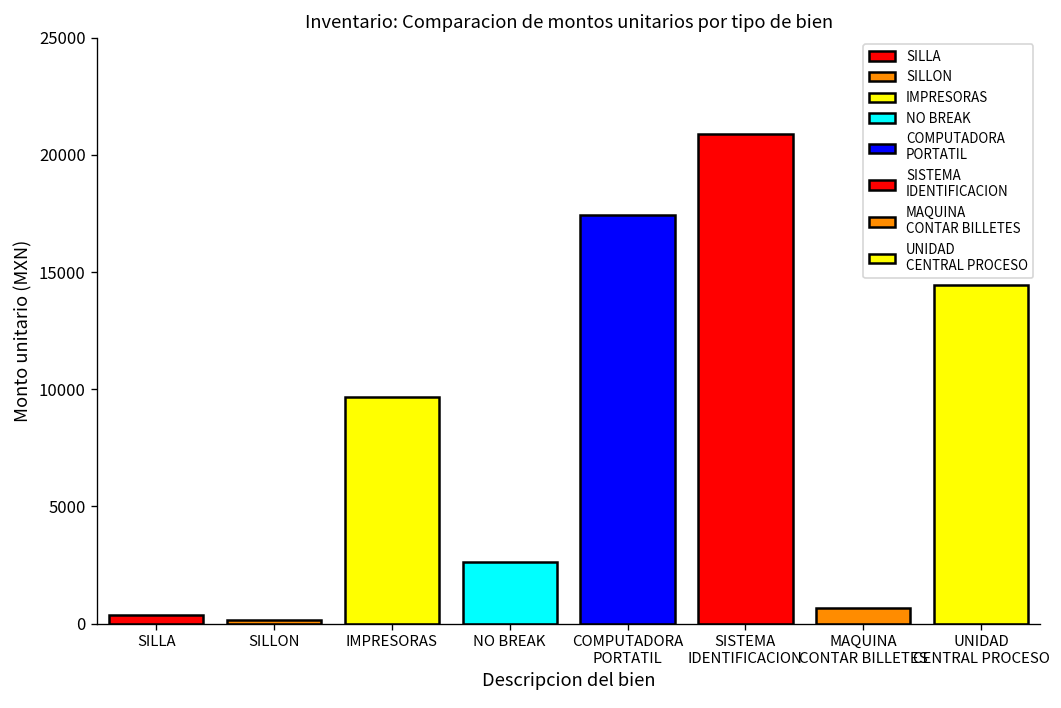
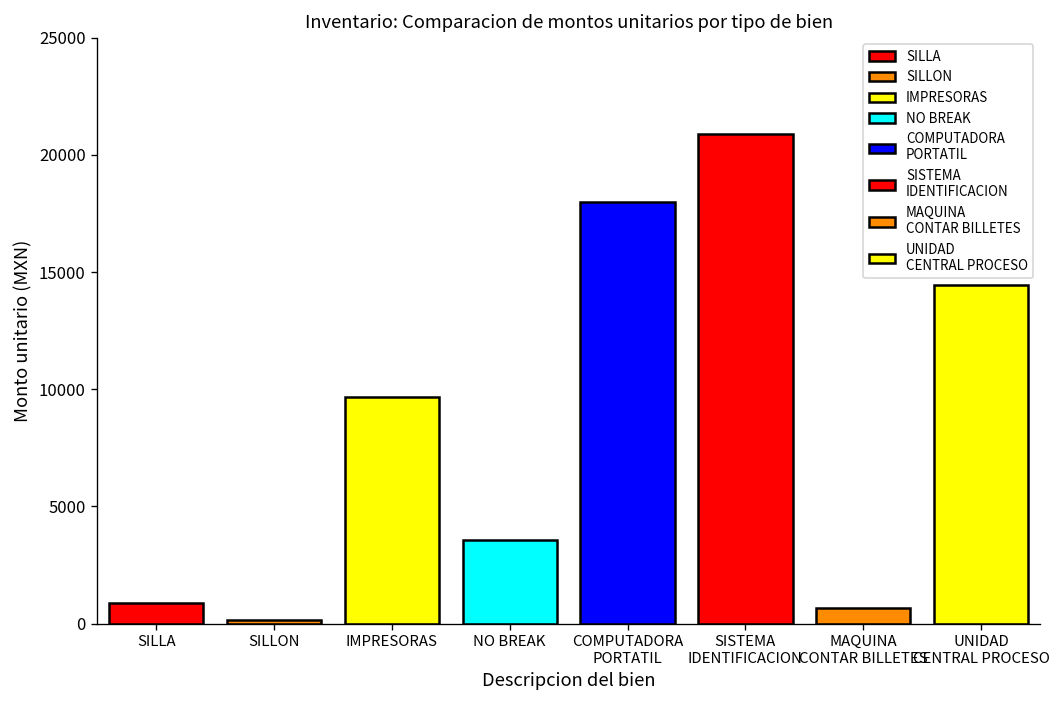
  {
-   "SILLA": 400,
+   "SILLA": 900,
    "SILLON": 200,
    "IMPRESORAS": 9700,
-   "NO BREAK": 2600,
-   "COMPUTADORA PORTATIL": 17500,
+   "NO BREAK": 3600,
+   "COMPUTADORA PORTATIL": 18000,
    "SISTEMA IDENTIFICACION": 20900,
    "MAQUINA CONTAR BILLETES": 700,
    "UNIDAD CENTRAL PROCESO": 14400
  }
